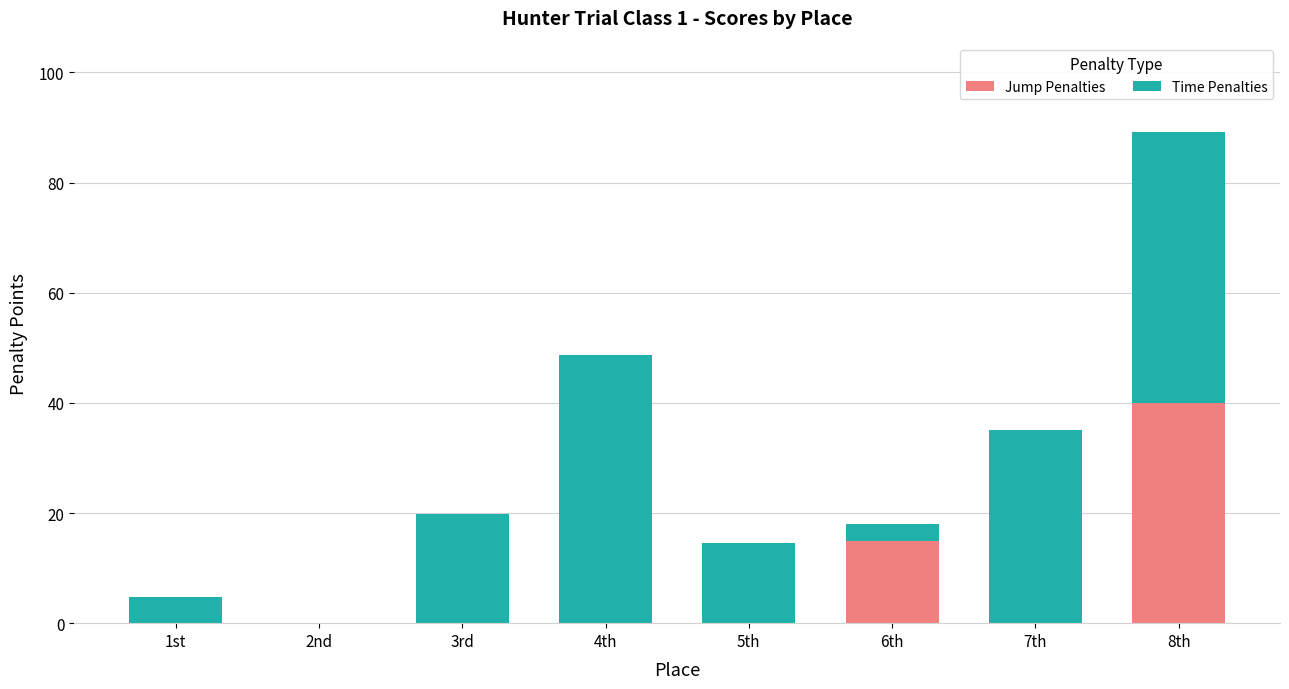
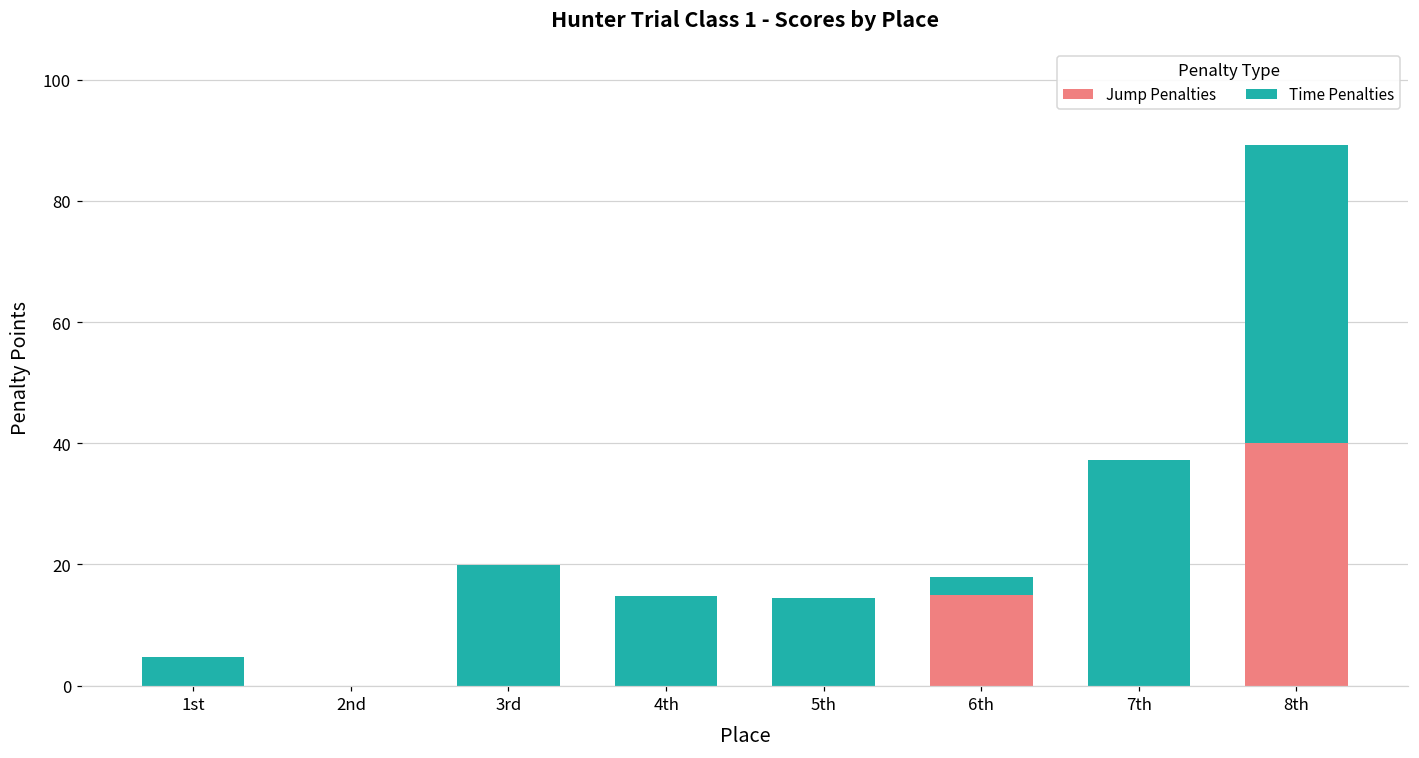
  {
    "Jump Penalties": {
      "1st": 0,
      "2nd": 0,
      "3rd": 0,
      "4th": 0,
      "5th": 0,
      "6th": 15,
      "7th": 0,
      "8th": 40
    },
    "Time Penalties": {
      "1st": 5,
      "2nd": 0,
      "3rd": 20,
-     "4th": 49,
+     "4th": 15,
      "5th": 15,
      "6th": 3,
-     "7th": 35,
+     "7th": 37,
      "8th": 49
    }
  }
